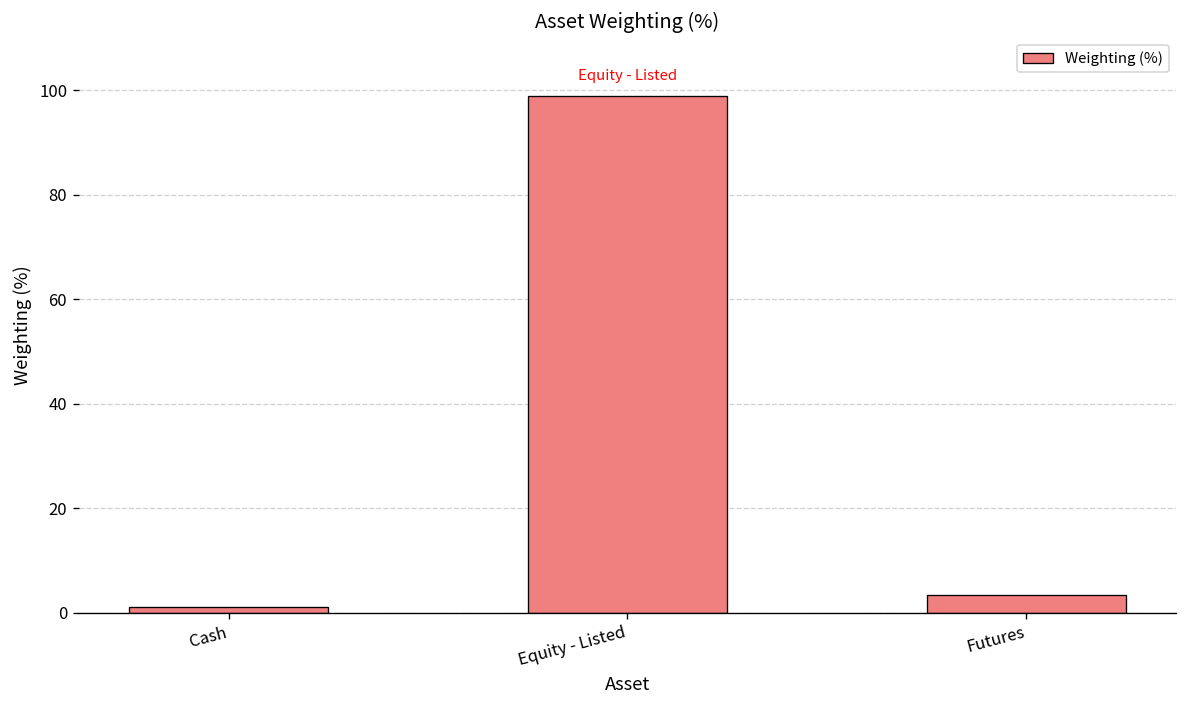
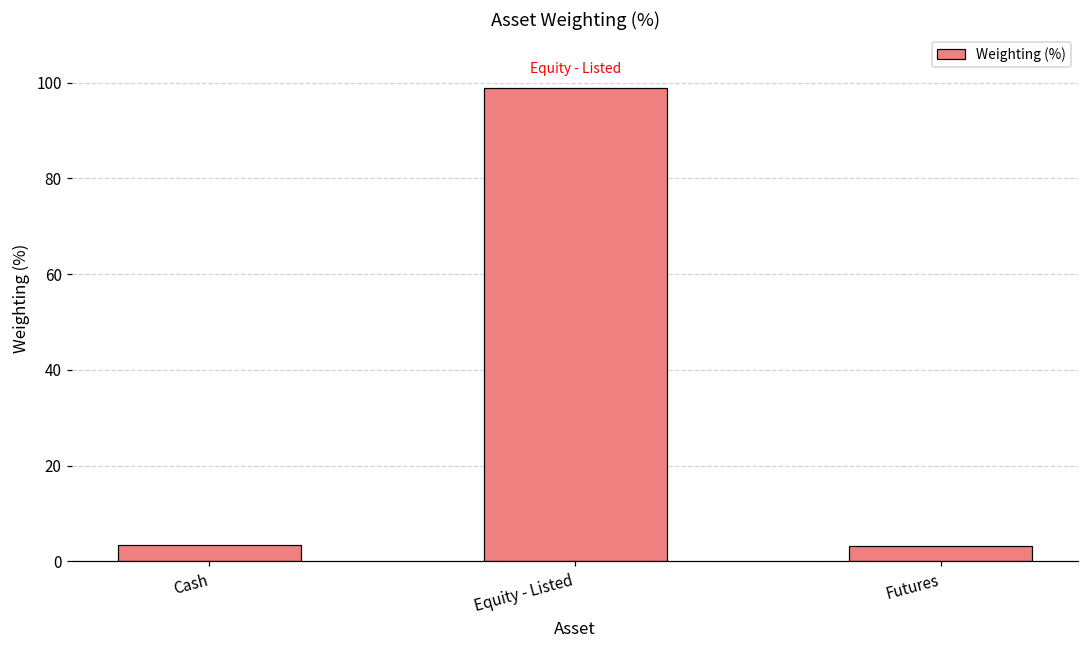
  {
-   "Cash": 1,
+   "Cash": 3,
    "Equity - Listed": 99,
    "Futures": 3
  }
